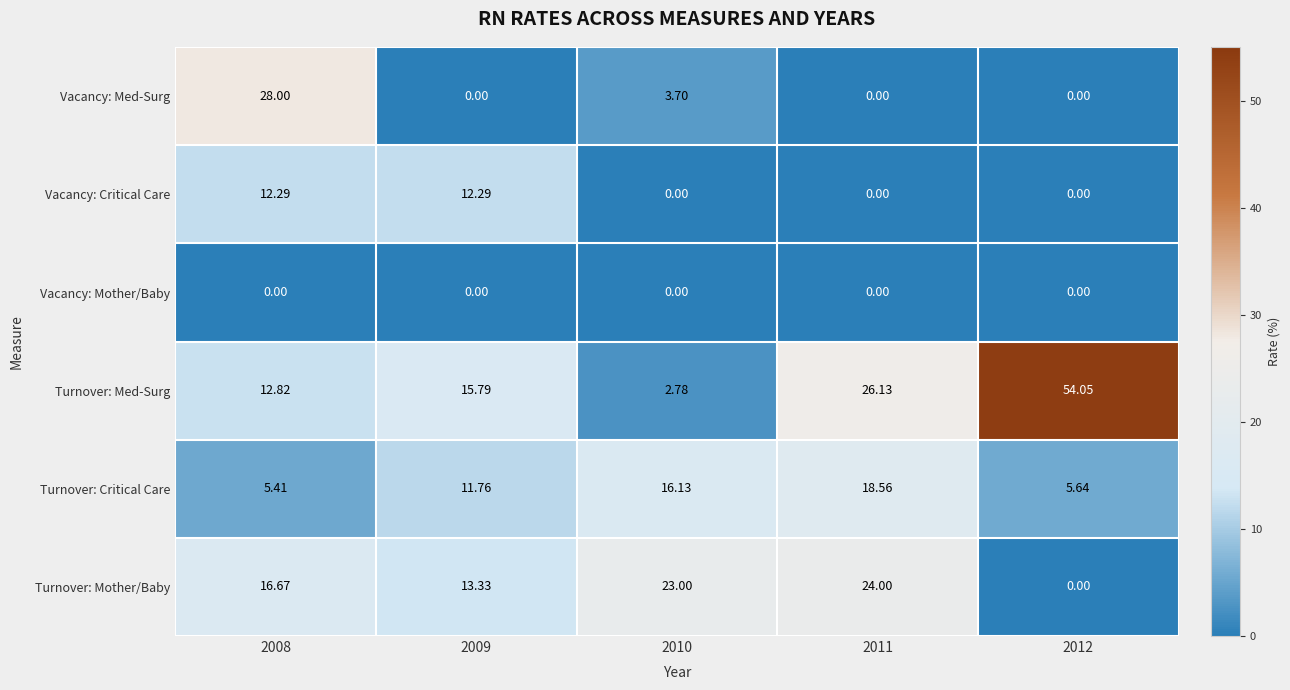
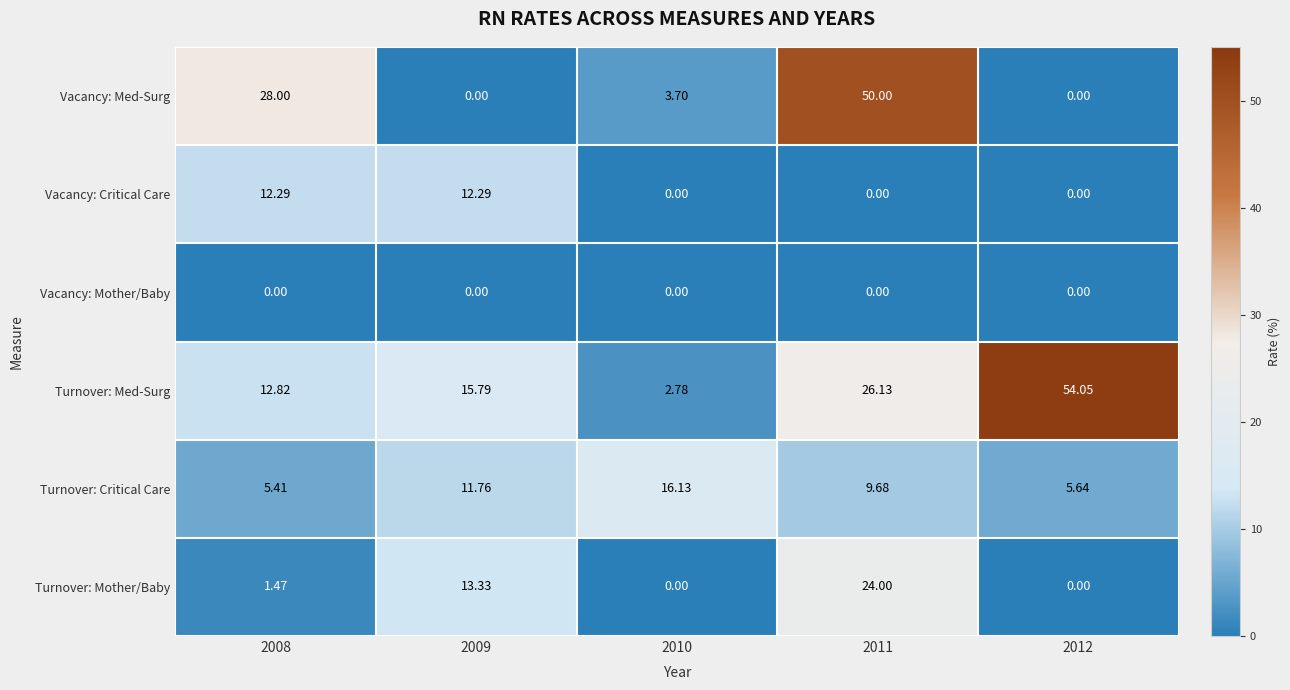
  {
    "Vacancy: Med-Surg": {
      "2008": 28.00,
      "2009": 0.00,
      "2010": 3.70,
-     "2011": 0.00,
+     "2011": 50.00,
      "2012": 0.00
    },
    "Vacancy: Critical Care": {
      "2008": 12.29,
      "2009": 12.29,
      "2010": 0.00,
      "2011": 0.00,
      "2012": 0.00
    },
    "Vacancy: Mother/Baby": {
      "2008": 0.00,
      "2009": 0.00,
      "2010": 0.00,
      "2011": 0.00,
      "2012": 0.00
    },
    "Turnover: Med-Surg": {
      "2008": 12.82,
      "2009": 15.79,
      "2010": 2.78,
      "2011": 26.13,
      "2012": 54.05
    },
    "Turnover: Critical Care": {
      "2008": 5.41,
      "2009": 11.76,
      "2010": 16.13,
-     "2011": 18.56,
+     "2011": 9.68,
      "2012": 5.64
    },
    "Turnover: Mother/Baby": {
-     "2008": 16.67,
+     "2008": 1.47,
      "2009": 13.33,
-     "2010": 23.00,
+     "2010": 0.00,
      "2011": 24.00,
      "2012": 0.00
    }
  }
